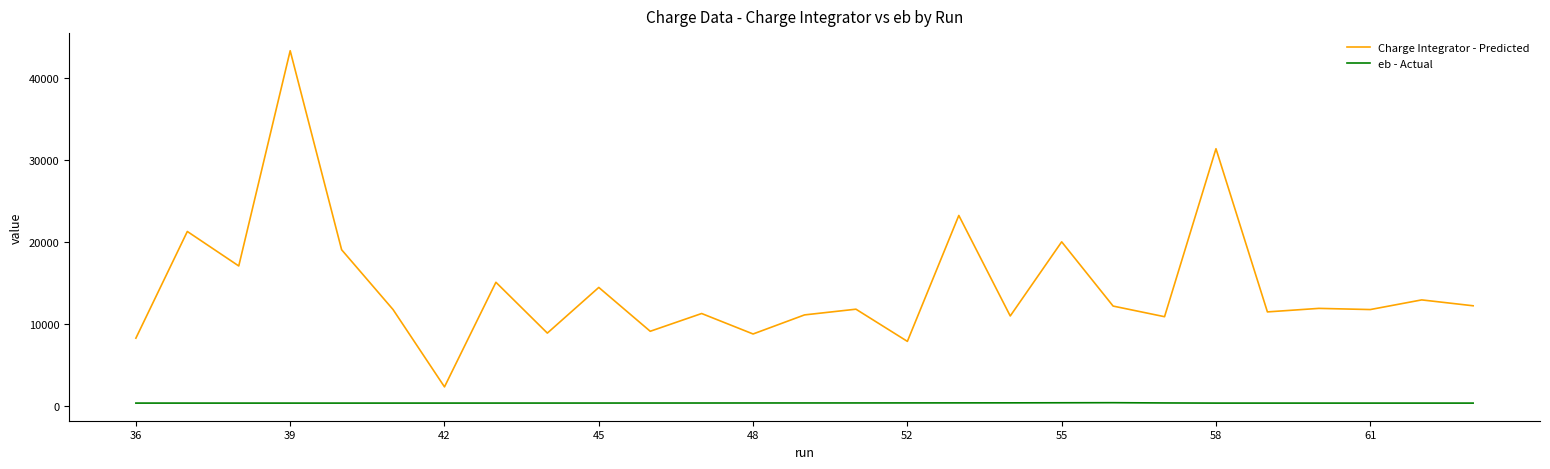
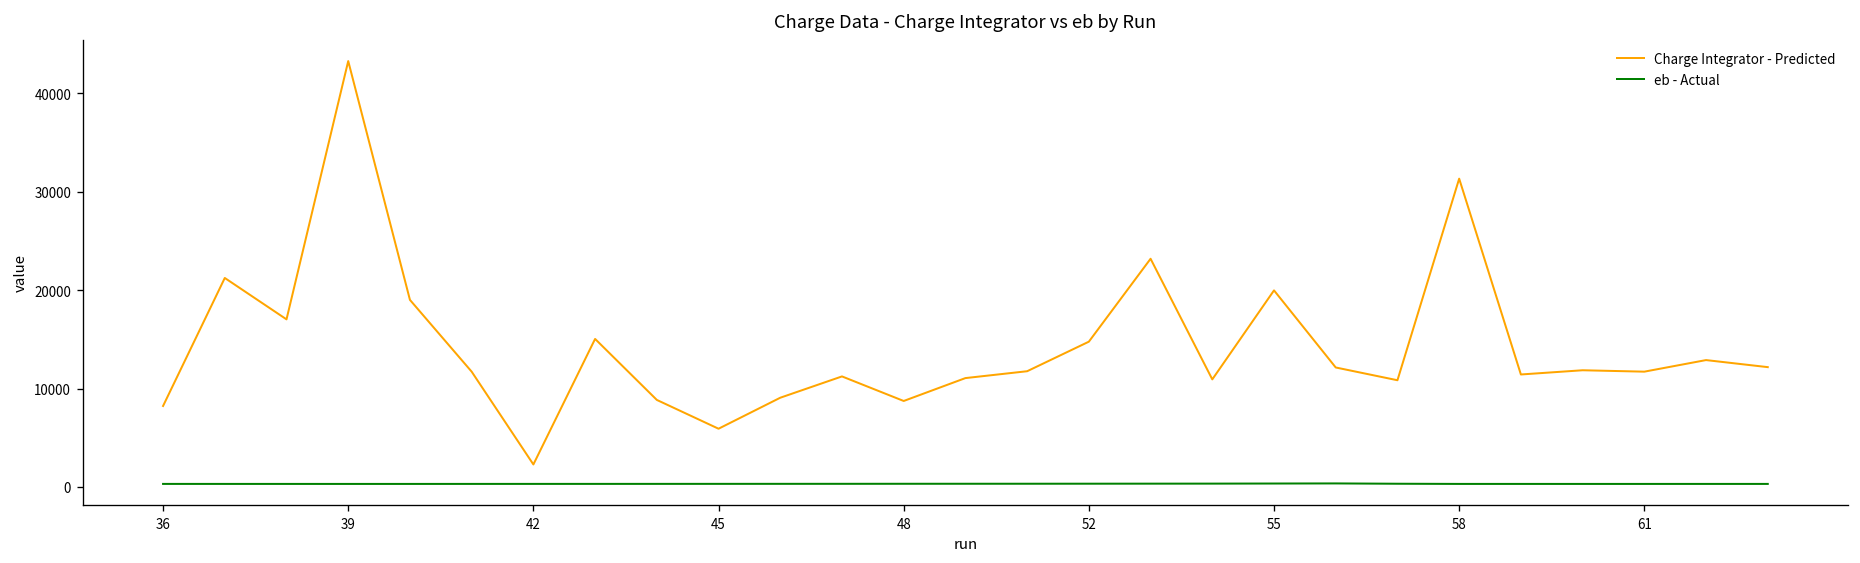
  {
    "Charge Integrator - Predicted": {
      "36": 8000,
      "39": 43000,
      "42": 2000,
-     "45": 14000,
+     "45": 6000,
      "48": 9000,
-     "52": 8000,
+     "52": 15000,
      "55": 20000,
      "58": 31000,
      "61": 12000
    },
    "eb - Actual": {
      "36": 0,
      "39": 0,
      "42": 0,
      "45": 0,
      "48": 0,
      "52": 0,
      "55": 0,
      "58": 0,
      "61": 0
    }
  }
